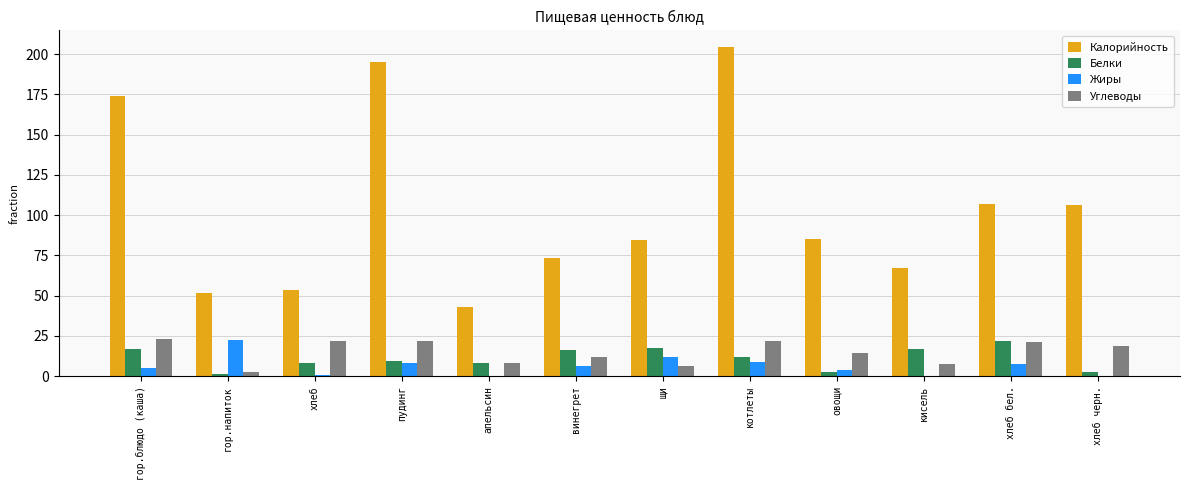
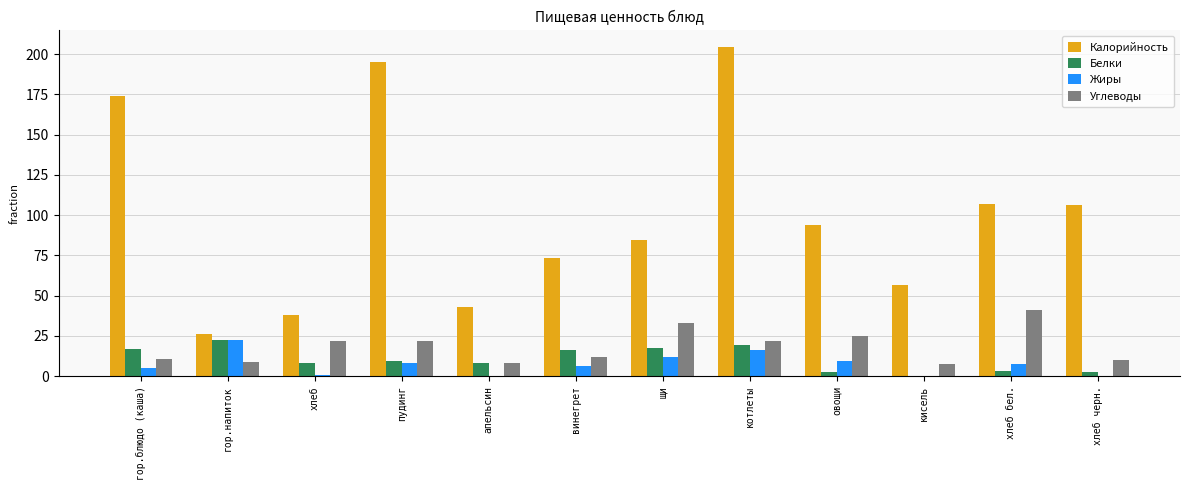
  {
    "Калорийность": {
      "гор.блюдо (каша)": 174,
-     "гор.напиток": 52,
-     "хлеб": 54,
+     "гор.напиток": 26,
+     "хлеб": 38,
      "пудинг": 195,
      "апельсин": 43,
      "винегрет": 74,
      "щи": 85,
      "котлеты": 204,
-     "овощи": 85,
-     "кисель": 67,
+     "овощи": 94,
+     "кисель": 57,
      "хлеб бел.": 107,
      "хлеб черн.": 107
    },
    "Белки": {
      "гор.блюдо (каша)": 17,
-     "гор.напиток": 2,
+     "гор.напиток": 23,
      "хлеб": 8,
      "пудинг": 9,
      "апельсин": 9,
      "винегрет": 17,
      "щи": 18,
-     "котлеты": 12,
+     "котлеты": 20,
      "овощи": 3,
-     "кисель": 17,
-     "хлеб бел.": 22,
+     "кисель": 0,
+     "хлеб бел.": 3,
      "хлеб черн.": 3
    },
    "Жиры": {
      "гор.блюдо (каша)": 5,
      "гор.напиток": 22,
      "пудинг": 8,
      "винегрет": 6,
      "щи": 12,
-     "котлеты": 9,
-     "овощи": 4,
+     "котлеты": 16,
+     "овощи": 10,
      "хлеб бел.": 8
    },
    "Углеводы": {
-     "гор.блюдо (каша)": 23,
-     "гор.напиток": 3,
+     "гор.блюдо (каша)": 11,
+     "гор.напиток": 9,
      "хлеб": 22,
      "пудинг": 22,
      "апельсин": 8,
      "винегрет": 12,
-     "щи": 6,
+     "щи": 33,
      "котлеты": 22,
-     "овощи": 15,
+     "овощи": 25,
      "кисель": 7,
-     "хлеб бел.": 21,
-     "хлеб черн.": 19
+     "хлеб бел.": 41,
+     "хлеб черн.": 10
    }
  }
